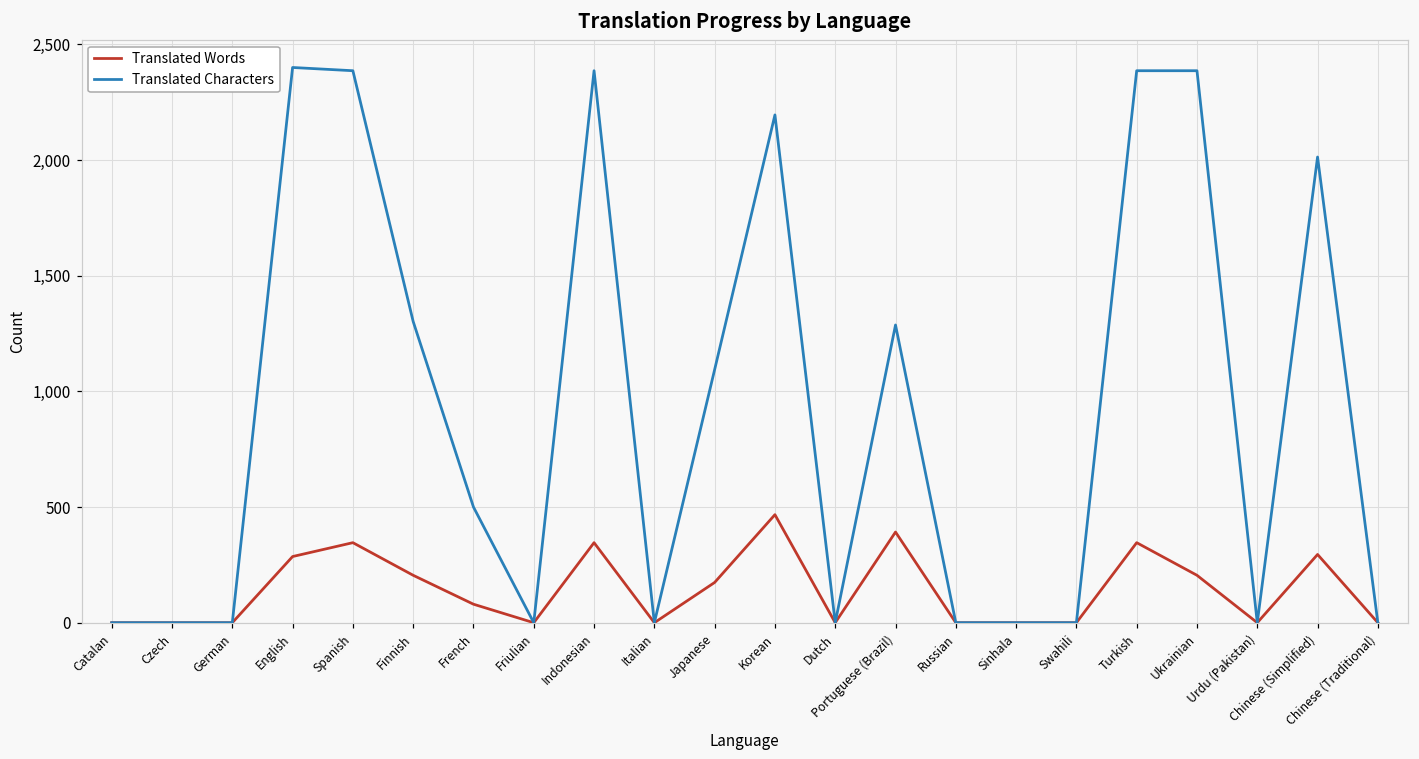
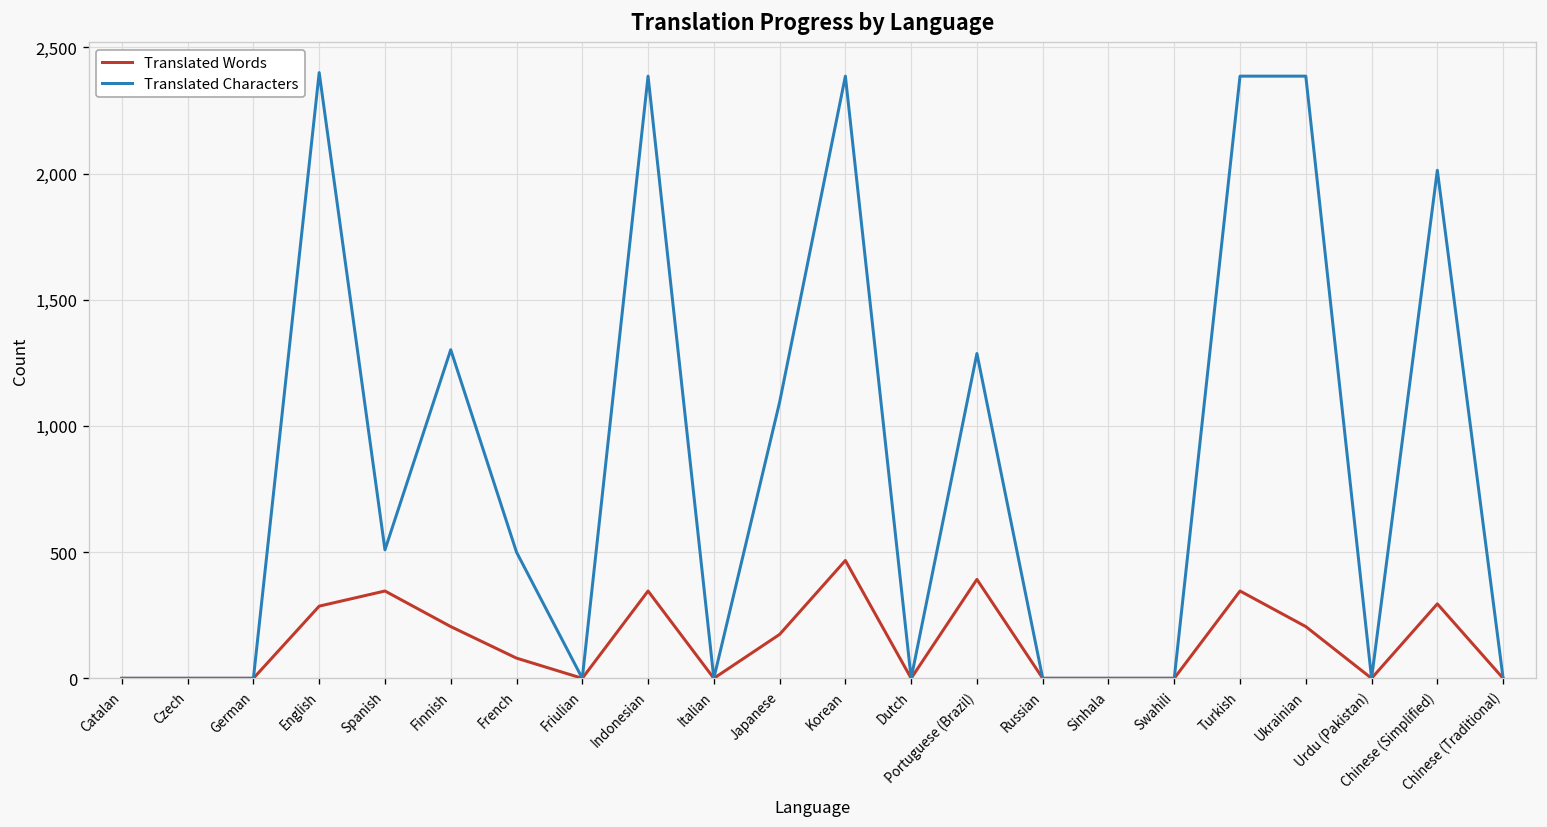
  {
    "Translated Words": {
      "English": "290",
      "Spanish": "350",
      "Finnish": "210",
      "French": "80",
      "Indonesian": "350",
      "Japanese": "170",
      "Korean": "470",
      "Portuguese (Brazil)": "390",
      "Turkish": "350",
      "Ukrainian": "210",
      "Chinese (Simplified)": "300"
    },
    "Translated Characters": {
      "English": "2,400",
-     "Spanish": "2,390",
+     "Spanish": "510",
      "Finnish": "1,300",
      "French": "500",
      "Indonesian": "2,390",
      "Japanese": "1,090",
-     "Korean": "2,200",
+     "Korean": "2,390",
      "Portuguese (Brazil)": "1,290",
      "Turkish": "2,390",
      "Ukrainian": "2,390",
      "Chinese (Simplified)": "2,010"
    }
  }
